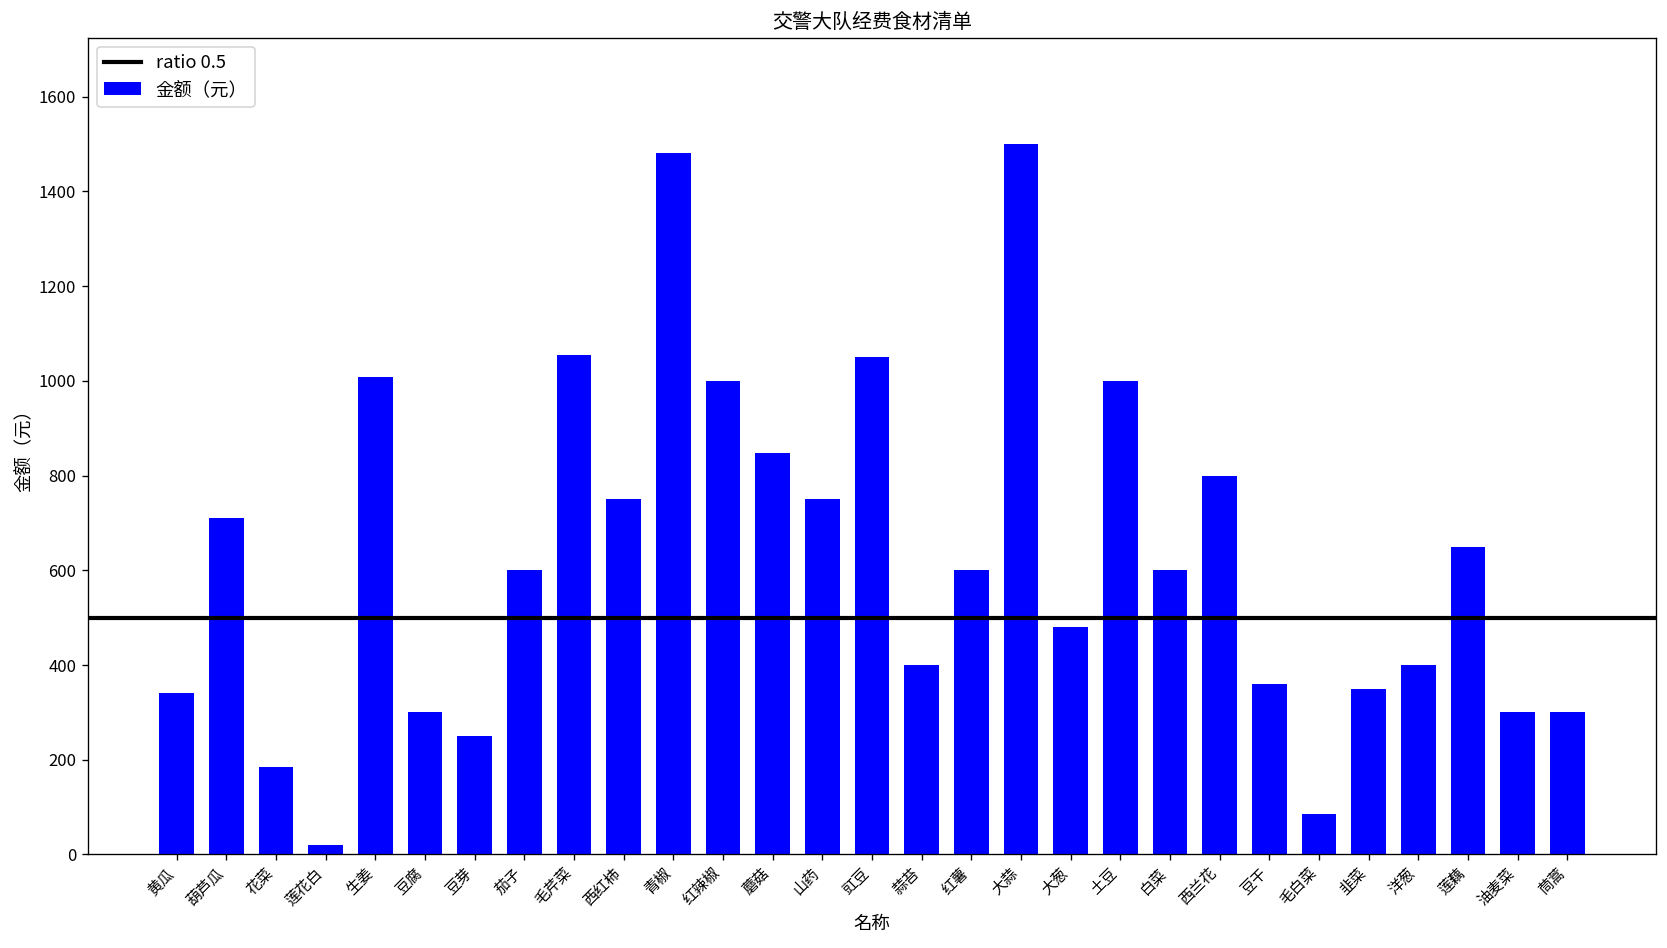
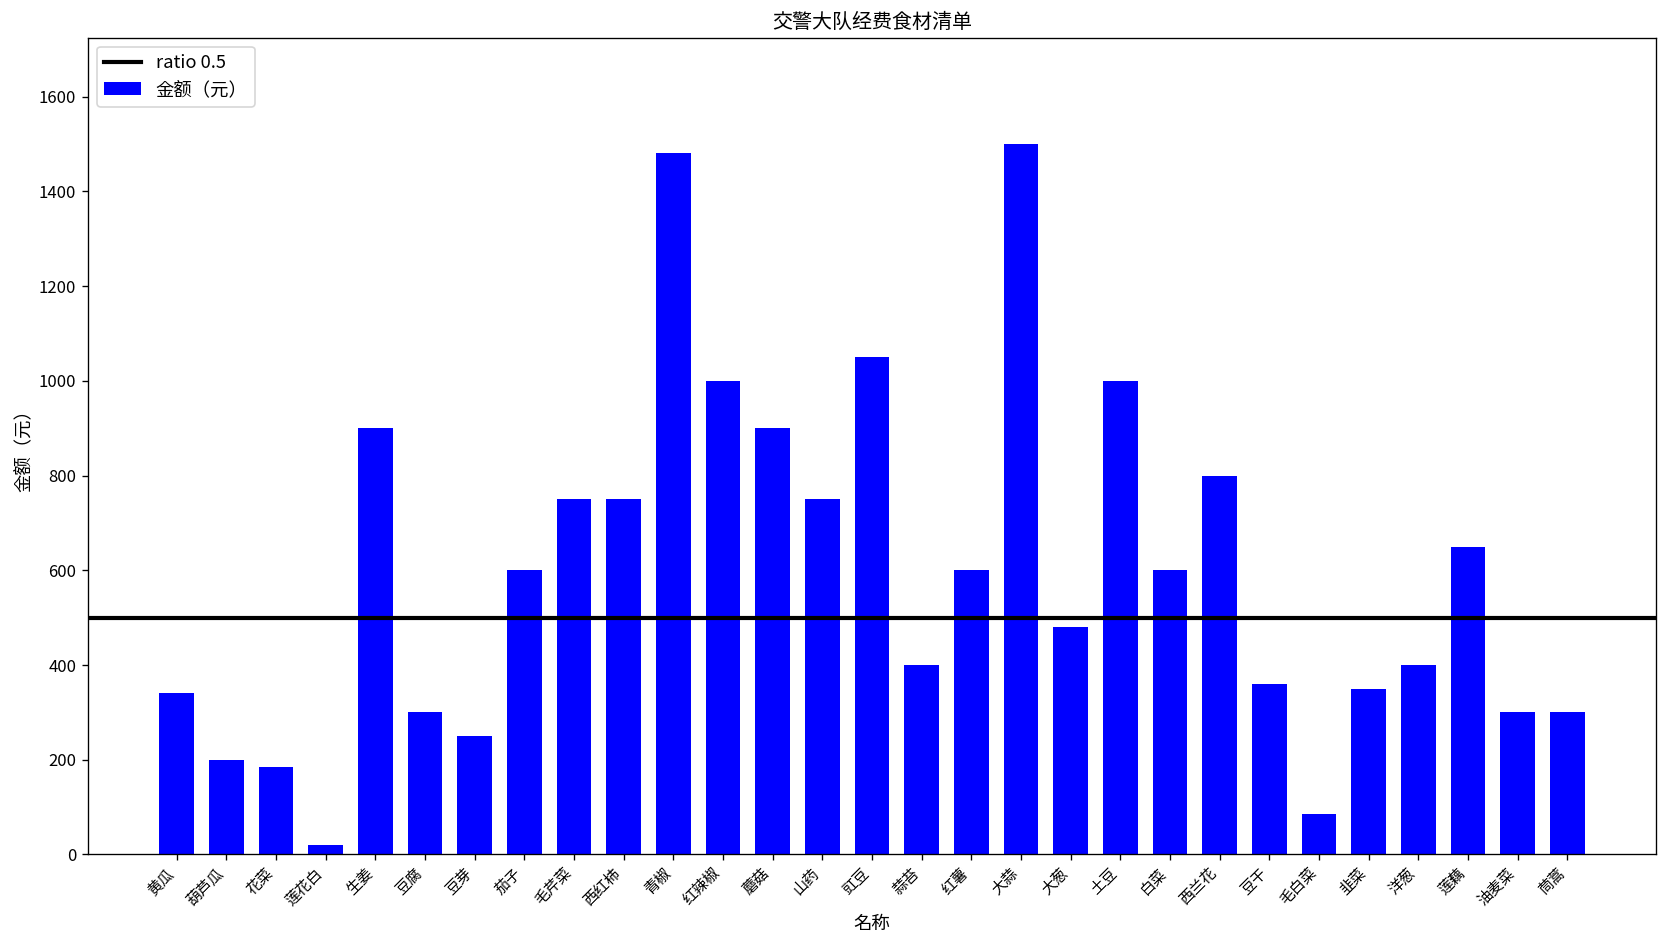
  {
    "黄瓜": 340,
-   "葫芦瓜": 710,
+   "葫芦瓜": 200,
    "花菜": 190,
    "莲花白": 20,
-   "生姜": 1010,
+   "生姜": 900,
    "豆腐": 300,
    "豆芽": 250,
    "茄子": 600,
-   "毛芹菜": 1050,
+   "毛芹菜": 750,
    "西红柿": 750,
    "青椒": 1480,
    "红辣椒": 1000,
-   "蘑菇": 850,
+   "蘑菇": 900,
    "山药": 750,
    "豇豆": 1050,
    "蒜苔": 400,
    "红薯": 600,
    "大蒜": 1500,
    "大葱": 480,
    "土豆": 1000,
    "白菜": 600,
    "西兰花": 800,
    "豆干": 360,
    "毛白菜": 90,
    "韭菜": 350,
    "洋葱": 400,
    "莲藕": 650,
    "油麦菜": 300,
    "茼蒿": 300
  }
